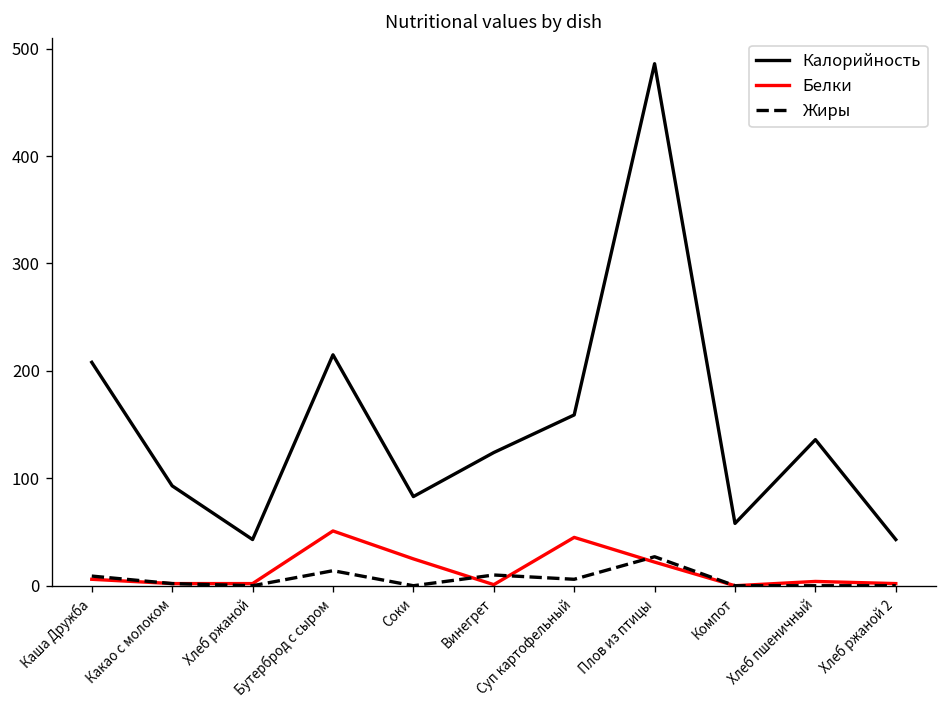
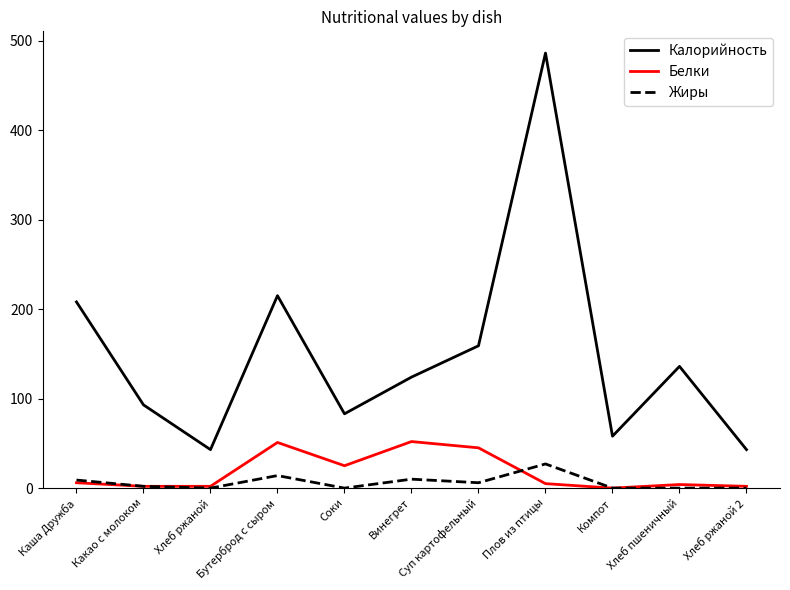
  {
    "Белки": {
      "Каша Дружба": 10,
      "Бутерброд с сыром": 50,
      "Соки": 30,
-     "Винегрет": 0,
+     "Винегрет": 50,
      "Суп картофельный": 50,
-     "Плов из птицы": 20,
+     "Плов из птицы": 10,
      "Хлеб пшеничный": 0
    }
  }
